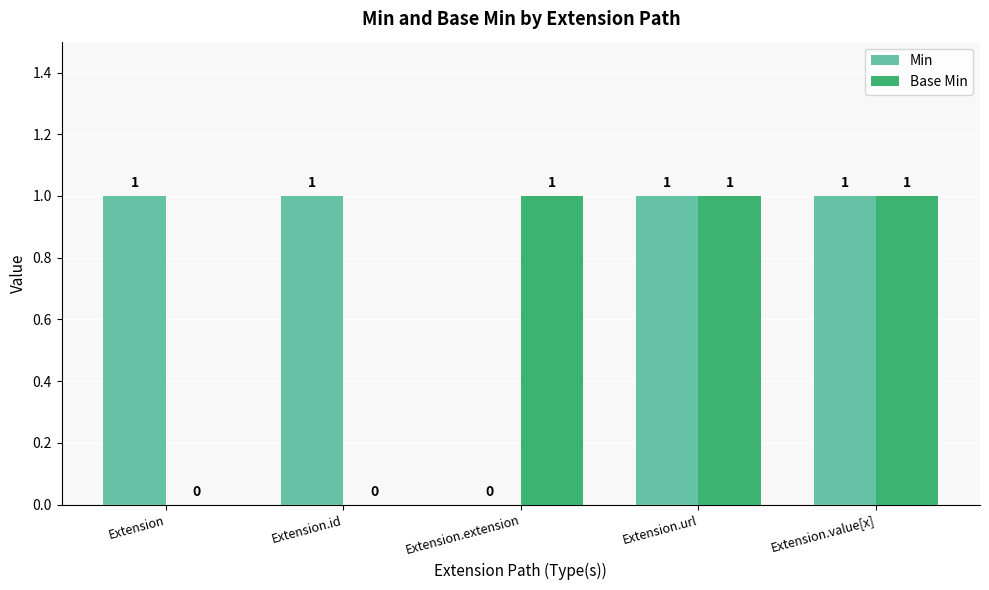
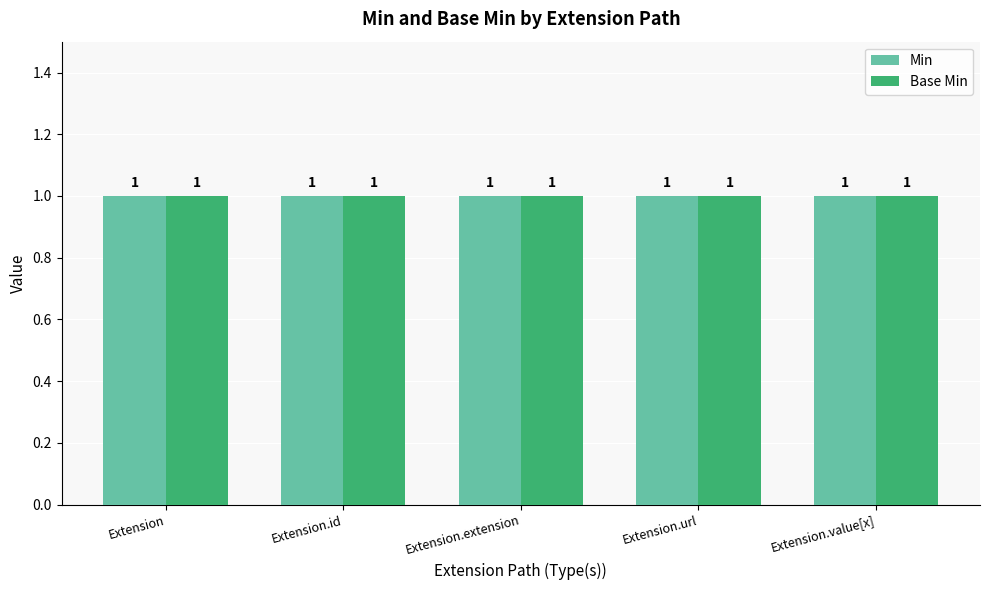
  {
    "Min": {
      "Extension": 1,
      "Extension.id": 1,
-     "Extension.extension": 0,
+     "Extension.extension": 1,
      "Extension.url": 1,
      "Extension.value[x]": 1
    },
    "Base Min": {
-     "Extension": 0,
-     "Extension.id": 0,
+     "Extension": 1,
+     "Extension.id": 1,
      "Extension.extension": 1,
      "Extension.url": 1,
      "Extension.value[x]": 1
    }
  }
